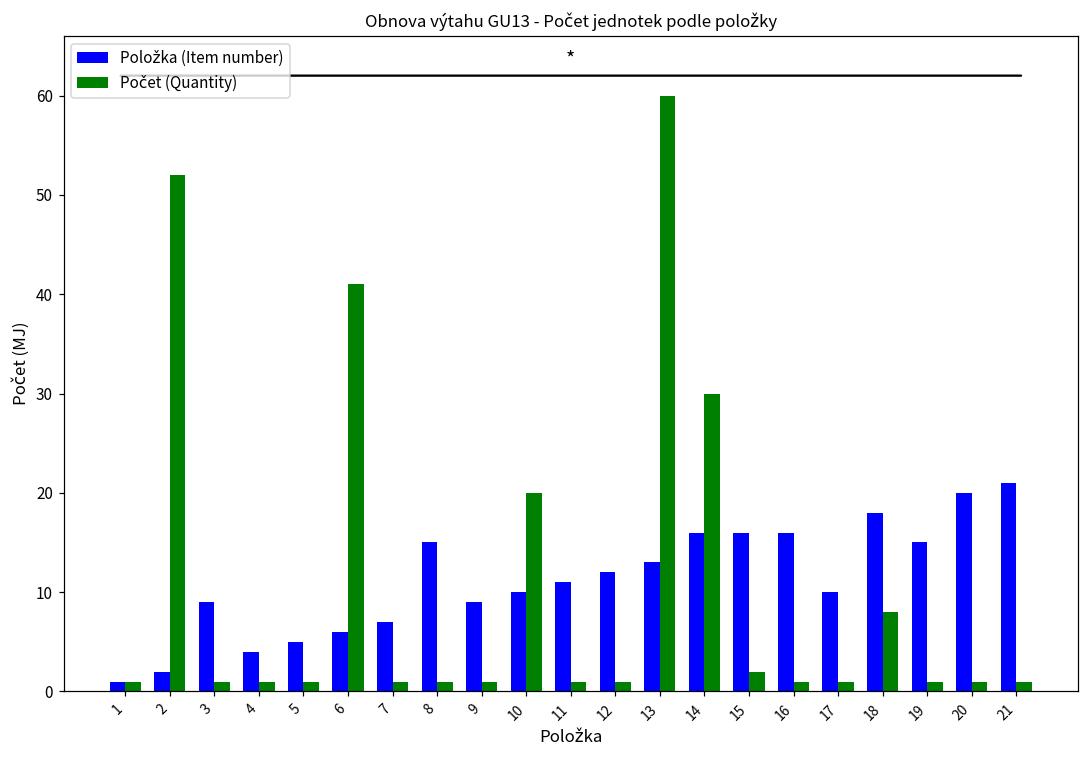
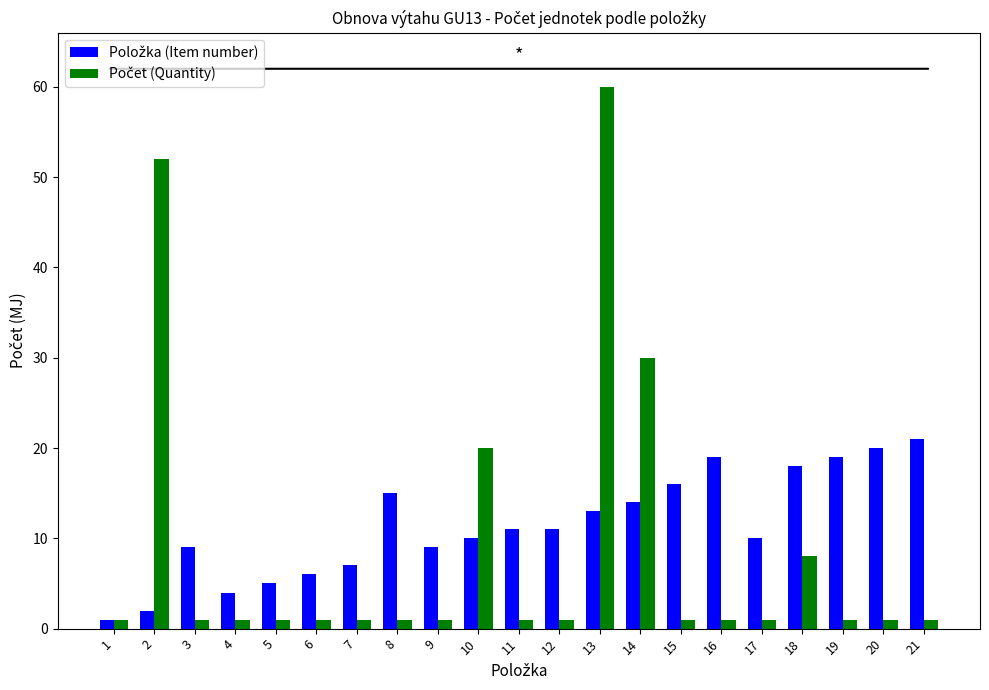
  {
    "Položka (Item number)": {
      "1": 1,
      "2": 2,
      "3": 9,
      "4": 4,
      "5": 5,
      "6": 6,
      "7": 7,
      "8": 15,
      "9": 9,
      "10": 10,
      "11": 11,
-     "12": 12,
+     "12": 11,
      "13": 13,
-     "14": 16,
+     "14": 14,
      "15": 16,
-     "16": 16,
+     "16": 19,
      "17": 10,
      "18": 18,
-     "19": 15,
+     "19": 19,
      "20": 20,
      "21": 21
    },
    "Počet (Quantity)": {
      "1": 1,
      "2": 52,
      "3": 1,
      "4": 1,
      "5": 1,
-     "6": 41,
+     "6": 1,
      "7": 1,
      "8": 1,
      "9": 1,
      "10": 20,
      "11": 1,
      "12": 1,
      "13": 60,
      "14": 30,
-     "15": 2,
+     "15": 1,
      "16": 1,
      "17": 1,
      "18": 8,
      "19": 1,
      "20": 1,
      "21": 1
    }
  }
